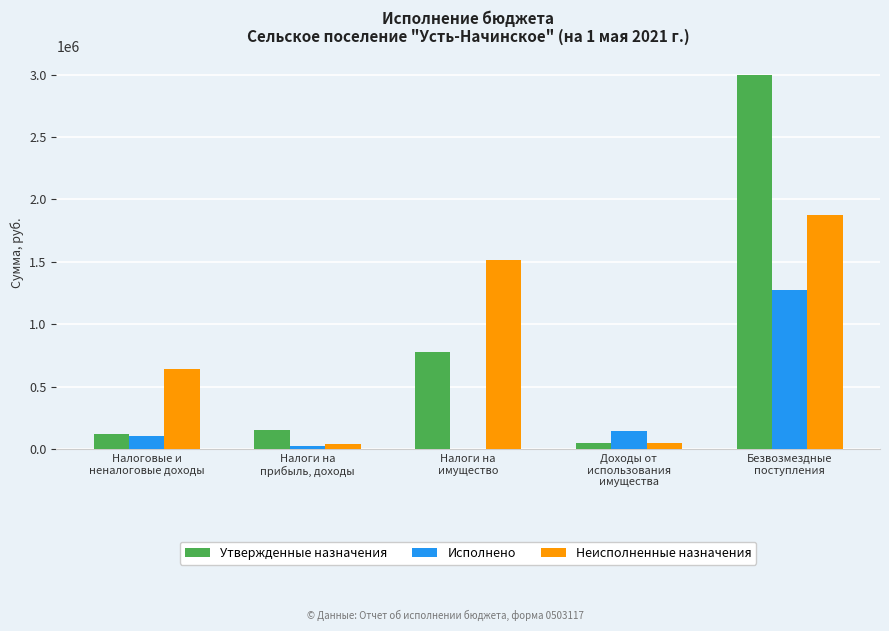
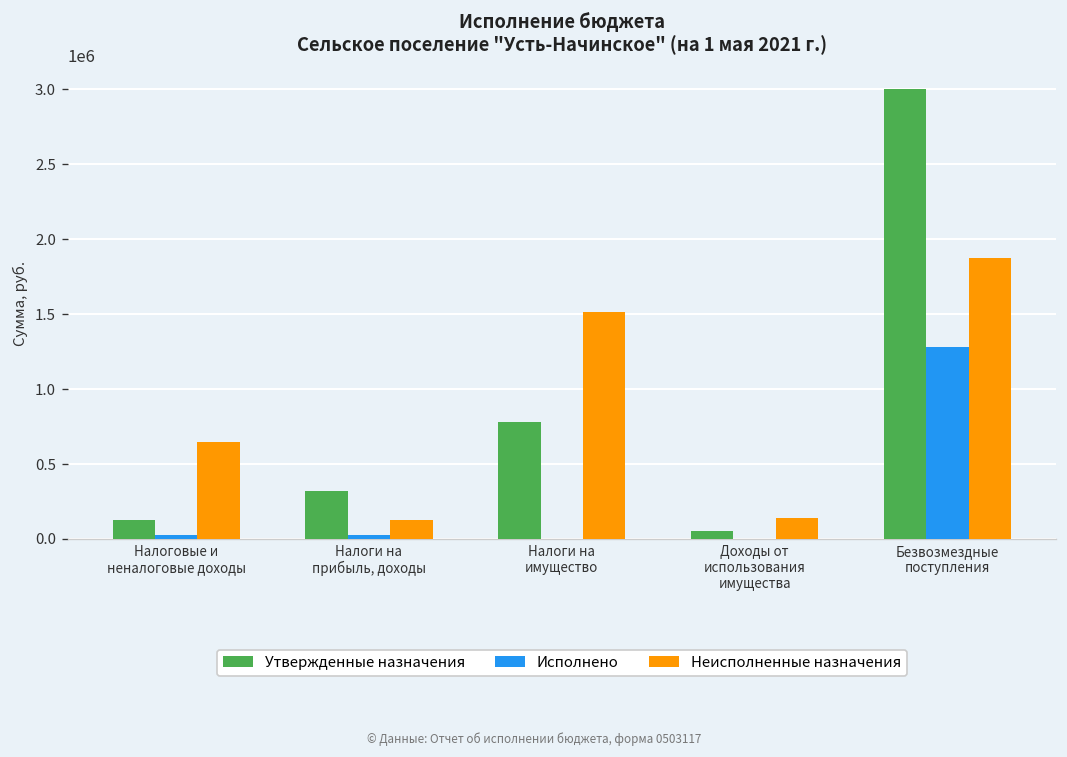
  {
    "Утвержденные назначения": {
      "Налоговые и неналоговые доходы": 120000,
-     "Налоги на прибыль, доходы": 150000,
+     "Налоги на прибыль, доходы": 320000,
      "Налоги на имущество": 780000,
      "Доходы от использования имущества": 50000,
      "Безвозмездные поступления": 3000000
    },
    "Исполнено": {
-     "Налоговые и неналоговые доходы": 100000,
+     "Налоговые и неналоговые доходы": 20000,
      "Налоги на прибыль, доходы": 20000,
-     "Доходы от использования имущества": 140000,
+     "Доходы от использования имущества": 0,
      "Безвозмездные поступления": 1280000
    },
    "Неисполненные назначения": {
      "Налоговые и неналоговые доходы": 640000,
-     "Налоги на прибыль, доходы": 40000,
+     "Налоги на прибыль, доходы": 130000,
      "Налоги на имущество": 1510000,
-     "Доходы от использования имущества": 50000,
+     "Доходы от использования имущества": 140000,
      "Безвозмездные поступления": 1880000
    }
  }
